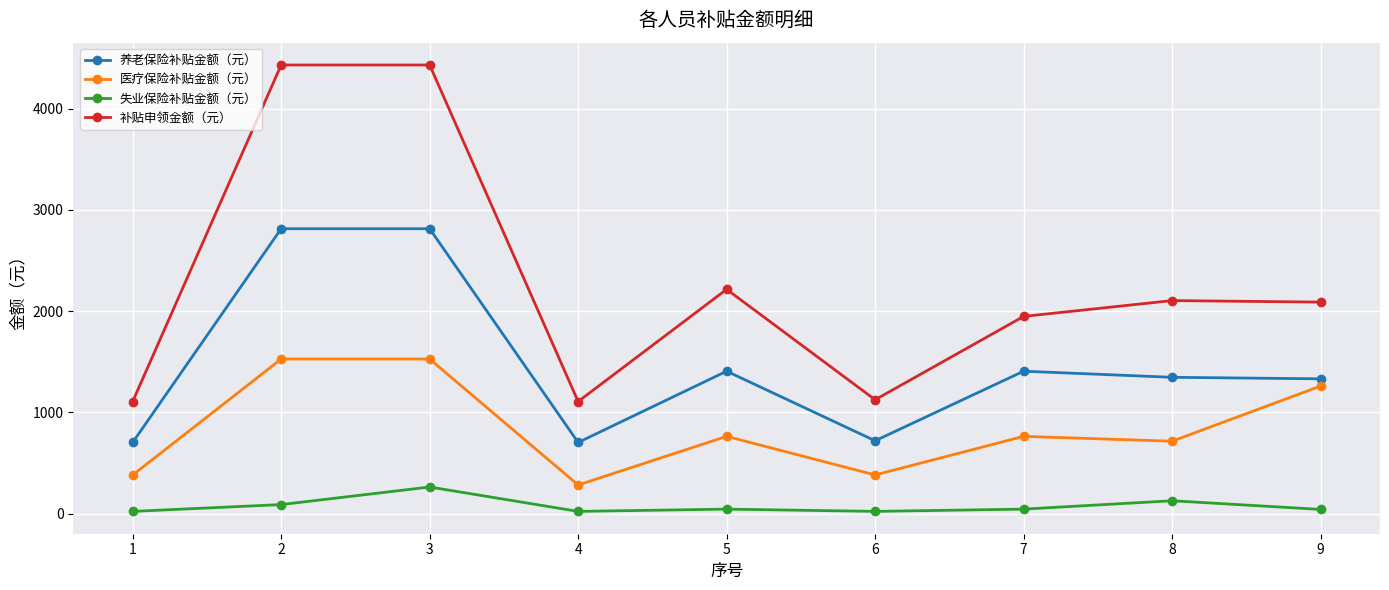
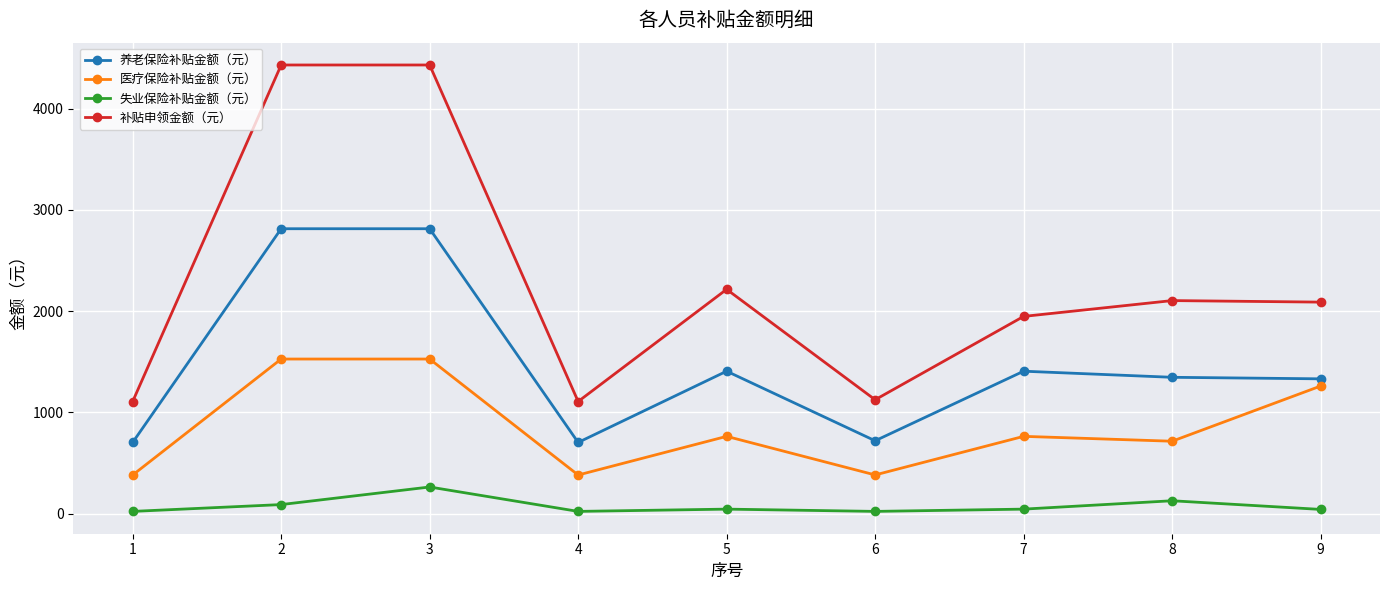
  {
    "养老保险补贴金额（元）": {
      "1": 700,
      "2": 2810,
      "3": 2810,
      "4": 700,
      "5": 1410,
      "6": 720,
      "7": 1410,
      "8": 1350,
      "9": 1330
    },
    "医疗保险补贴金额（元）": {
      "1": 380,
      "2": 1530,
      "3": 1530,
-     "4": 280,
+     "4": 380,
      "5": 760,
      "6": 380,
      "7": 760,
      "8": 720,
      "9": 1260
    },
    "失业保险补贴金额（元）": {
      "1": 20,
      "2": 90,
      "3": 260,
      "4": 20,
      "5": 40,
      "6": 20,
      "7": 40,
      "8": 130,
      "9": 40
    },
    "补贴申领金额（元）": {
      "1": 1110,
      "2": 4430,
      "3": 4430,
      "4": 1110,
      "5": 2220,
      "6": 1130,
      "7": 1950,
      "8": 2100,
      "9": 2090
    }
  }
